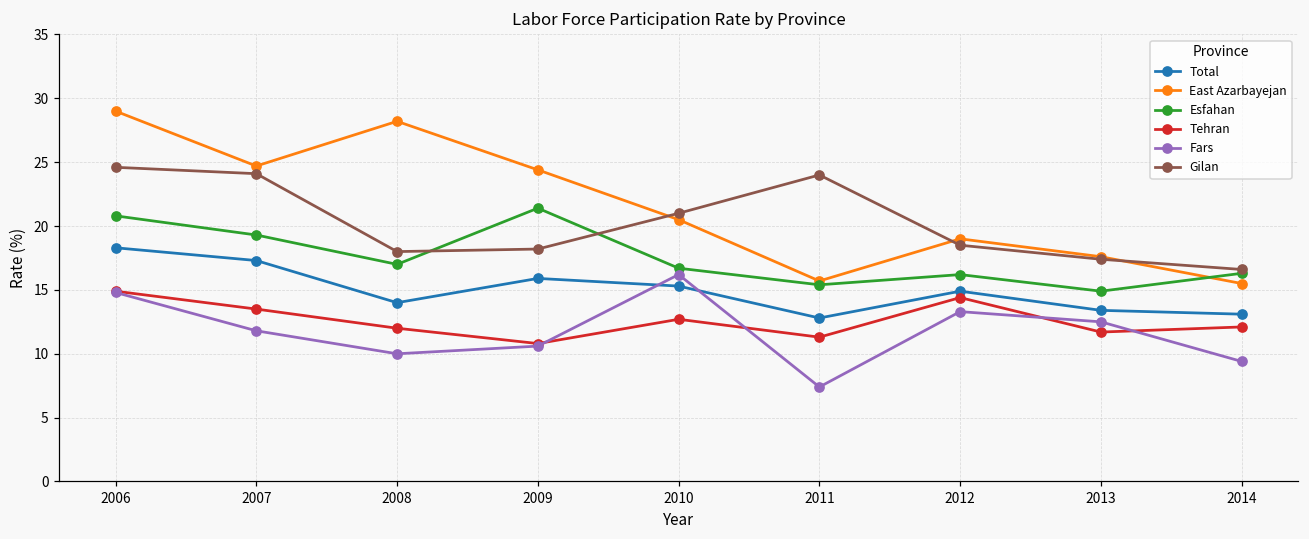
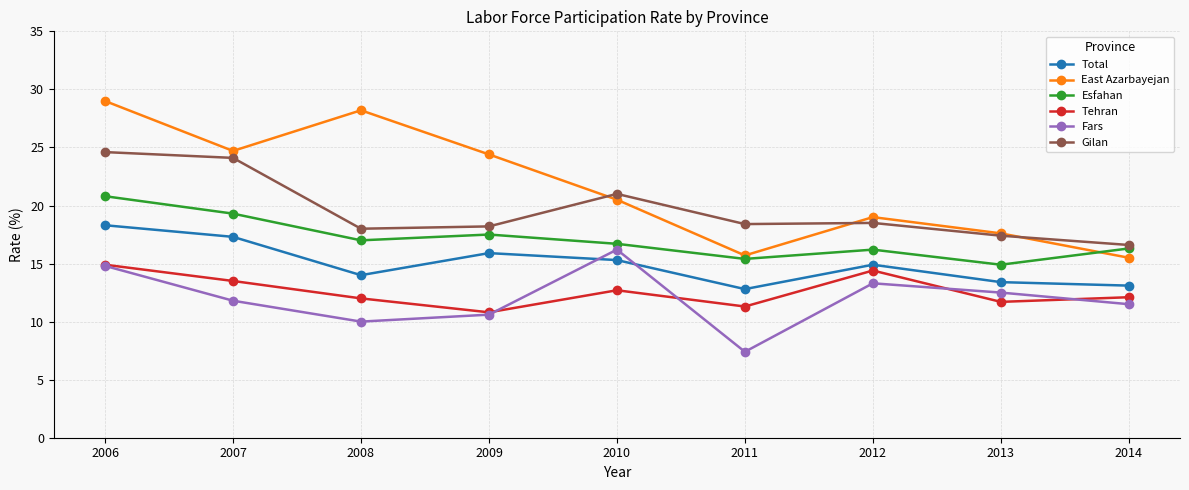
  {
    "Total": {
      "2006": 18.3,
      "2007": 17.3,
      "2008": 14.0,
      "2009": 15.9,
      "2010": 15.3,
      "2011": 12.8,
      "2012": 14.9,
      "2013": 13.4,
      "2014": 13.1
    },
    "East Azarbayejan": {
      "2006": 29.0,
      "2007": 24.7,
      "2008": 28.2,
      "2009": 24.4,
      "2010": 20.5,
      "2011": 15.7,
      "2012": 19.0,
      "2014": 15.5
    },
    "Esfahan": {
      "2006": 20.8,
      "2007": 19.3,
      "2008": 17.0,
-     "2009": 21.4,
+     "2009": 17.5,
      "2010": 16.7,
      "2011": 15.4,
      "2012": 16.2,
      "2013": 14.9,
      "2014": 16.3
    },
    "Tehran": {
      "2007": 13.5,
      "2008": 12.0,
      "2010": 12.7,
      "2011": 11.3,
      "2012": 14.4,
      "2013": 11.7,
      "2014": 12.1
    },
    "Fars": {
      "2007": 11.8,
      "2008": 10.0,
      "2010": 16.2,
      "2011": 7.4,
      "2012": 13.3,
      "2013": 12.5,
-     "2014": 9.4
+     "2014": 11.5
    },
    "Gilan": {
      "2006": 24.6,
      "2007": 24.1,
      "2008": 18.0,
      "2009": 18.2,
      "2010": 21.0,
-     "2011": 24.0,
+     "2011": 18.4,
      "2012": 18.5,
      "2014": 16.6
    }
  }
